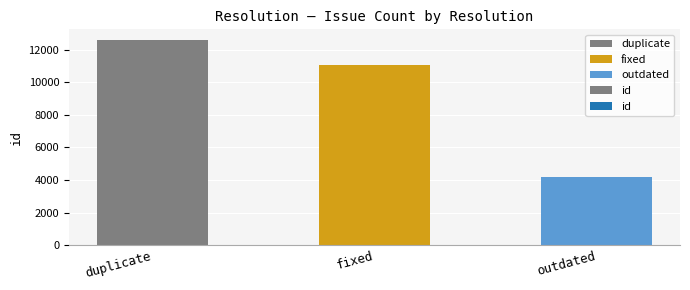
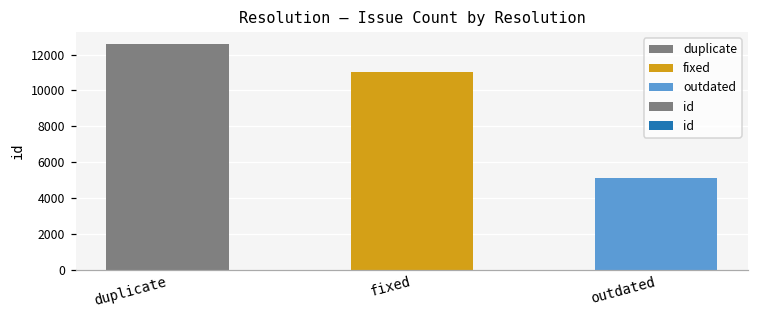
  {
    "duplicate": 12600,
    "fixed": 11000,
-   "outdated": 4200
+   "outdated": 5100
  }
